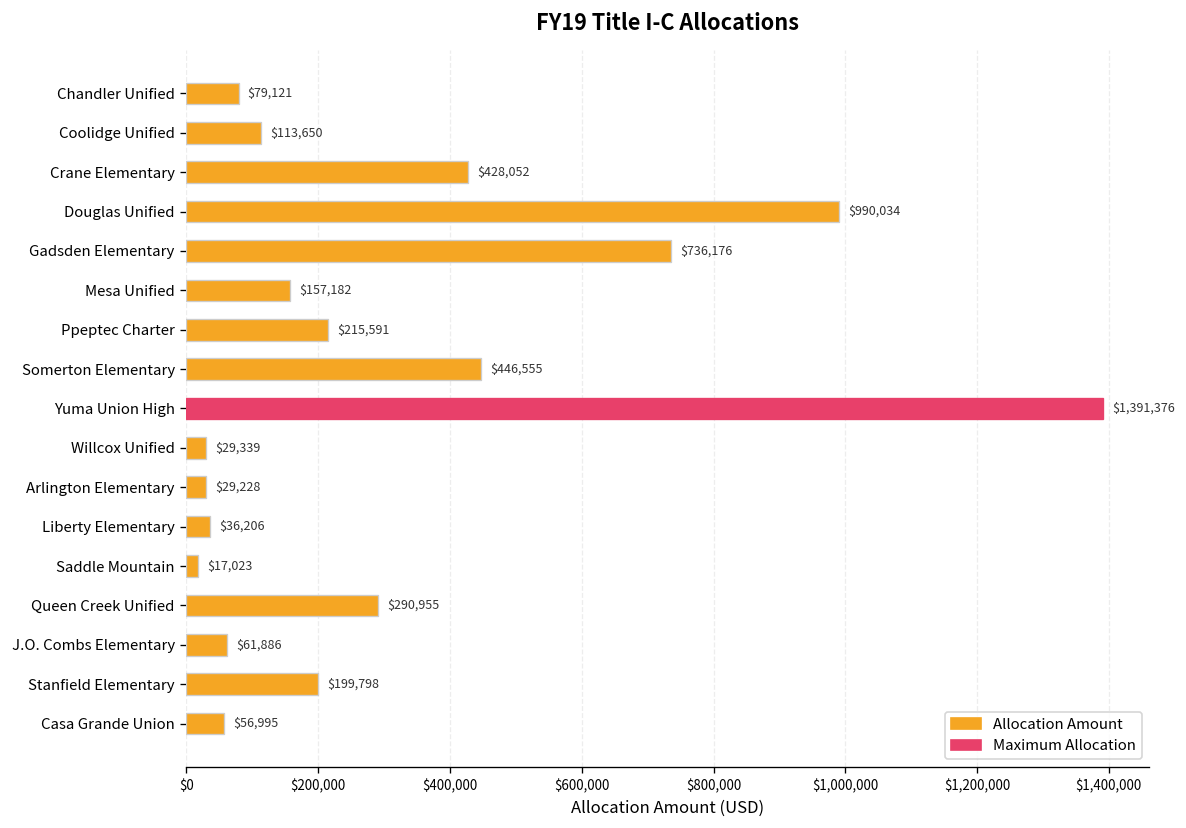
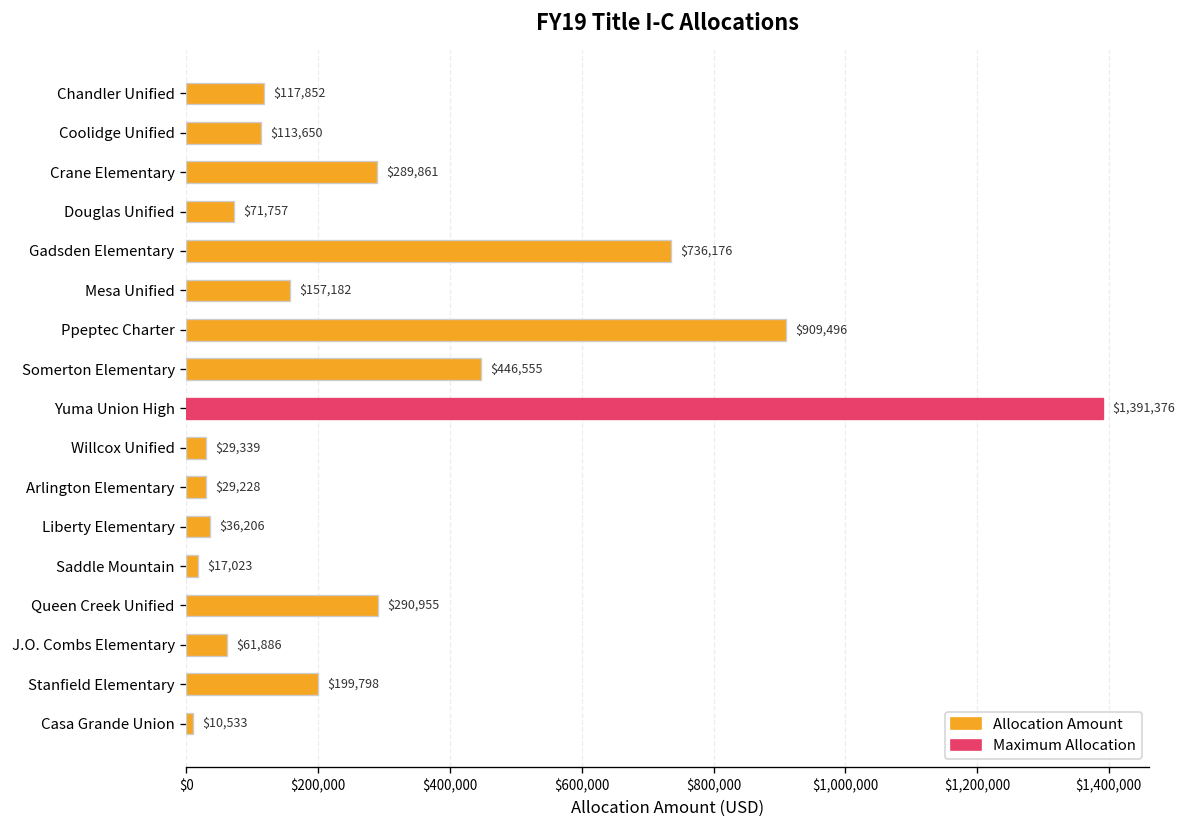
  {
-   "Chandler Unified": "$79,121",
+   "Chandler Unified": "$117,852",
    "Coolidge Unified": "$113,650",
-   "Crane Elementary": "$428,052",
-   "Douglas Unified": "$990,034",
+   "Crane Elementary": "$289,861",
+   "Douglas Unified": "$71,757",
    "Gadsden Elementary": "$736,176",
    "Mesa Unified": "$157,182",
-   "Ppeptec Charter": "$215,591",
+   "Ppeptec Charter": "$909,496",
    "Somerton Elementary": "$446,555",
    "Yuma Union High": "$1,391,376",
    "Willcox Unified": "$29,339",
    "Arlington Elementary": "$29,228",
    "Liberty Elementary": "$36,206",
    "Saddle Mountain": "$17,023",
    "Queen Creek Unified": "$290,955",
    "J.O. Combs Elementary": "$61,886",
    "Stanfield Elementary": "$199,798",
-   "Casa Grande Union": "$56,995"
+   "Casa Grande Union": "$10,533"
  }
